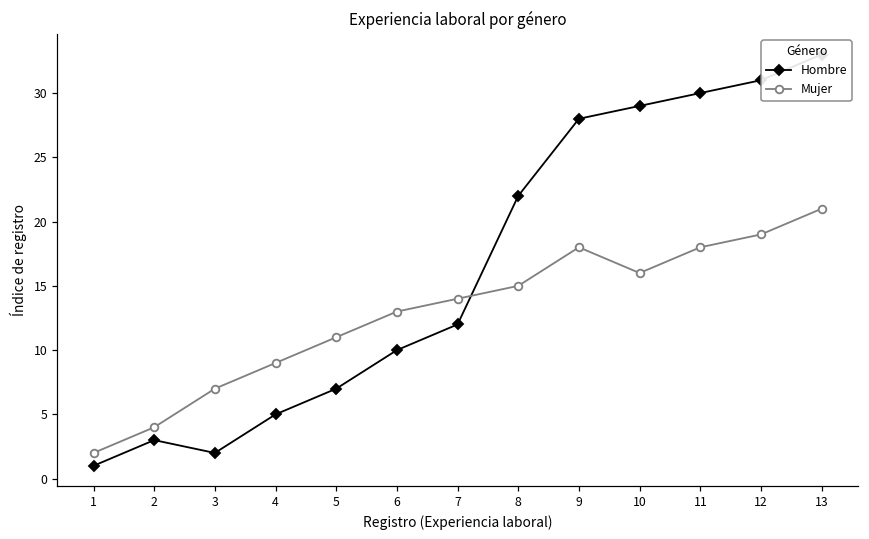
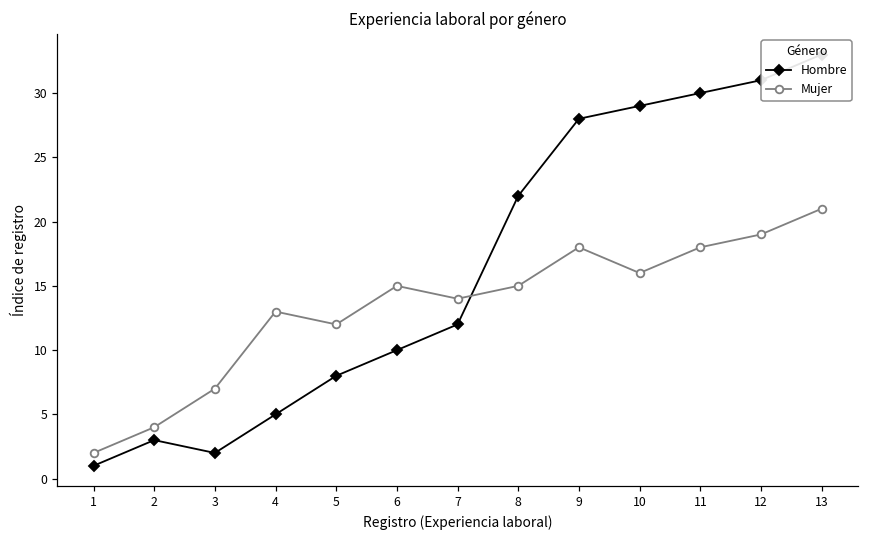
  {
    "Hombre": {
      "1": 1,
      "2": 3,
      "3": 2,
      "4": 5,
-     "5": 7,
+     "5": 8,
      "6": 10,
      "7": 12,
      "8": 22,
      "9": 28,
      "10": 29,
      "11": 30,
      "12": 31
    },
    "Mujer": {
      "1": 2,
      "2": 4,
      "3": 7,
-     "4": 9,
-     "5": 11,
-     "6": 13,
+     "4": 13,
+     "5": 12,
+     "6": 15,
      "7": 14,
      "8": 15,
      "9": 18,
      "10": 16,
      "11": 18,
      "12": 19,
      "13": 21
    }
  }
